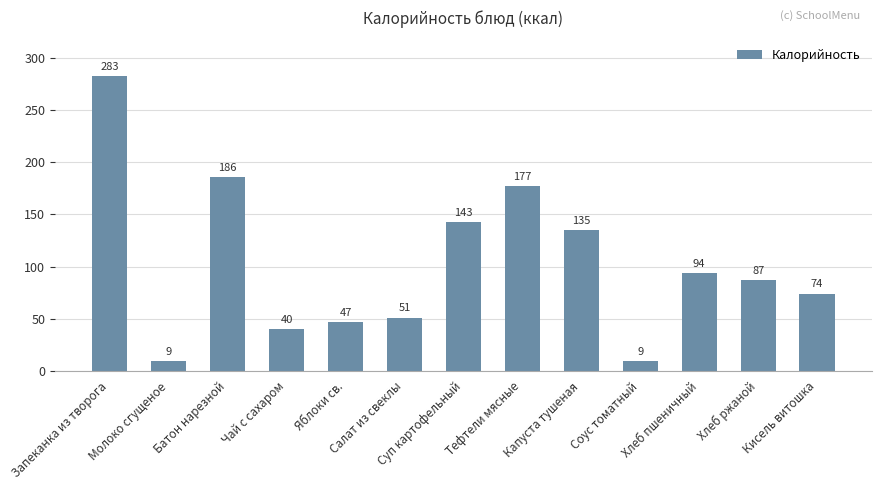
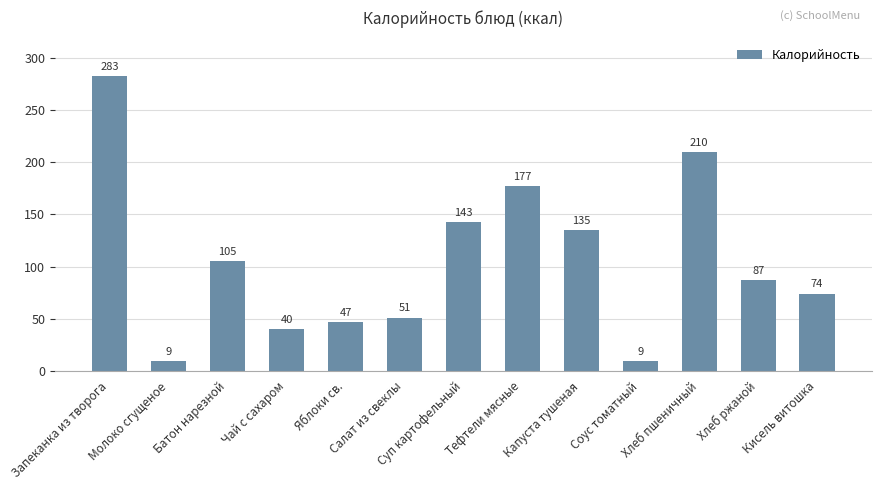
  {
    "Запеканка из творога": 283,
    "Молоко сгущеное": 9,
-   "Батон нарезной": 186,
+   "Батон нарезной": 105,
    "Чай с сахаром": 40,
    "Яблоки св.": 47,
    "Салат из свеклы": 51,
    "Суп картофельный": 143,
    "Тефтели мясные": 177,
    "Капуста тушеная": 135,
    "Соус томатный": 9,
-   "Хлеб пшеничный": 94,
+   "Хлеб пшеничный": 210,
    "Хлеб ржаной": 87,
    "Кисель витошка": 74
  }
